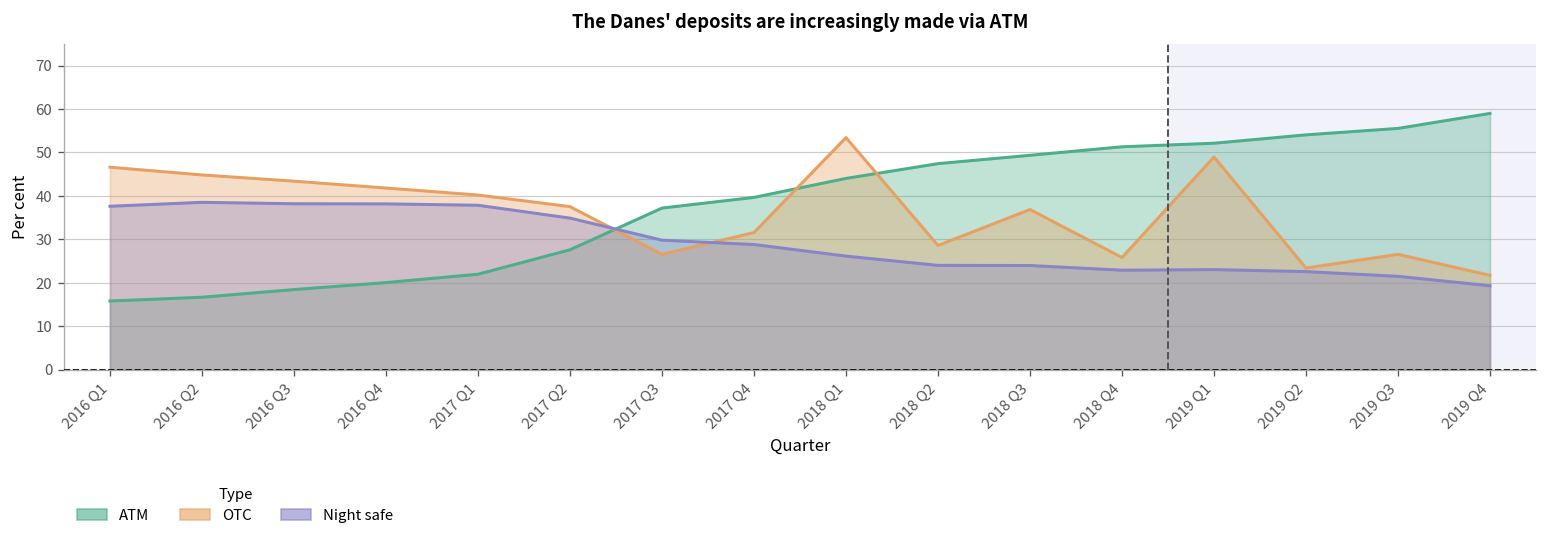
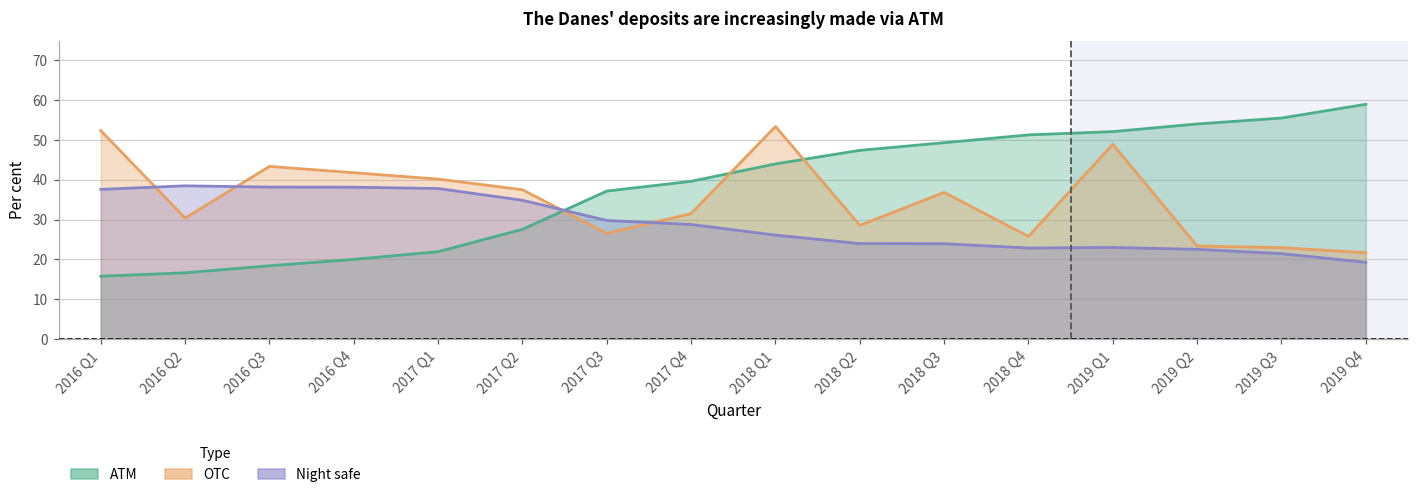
  {
    "OTC": {
-     "2016 Q1": 47,
-     "2016 Q2": 45,
+     "2016 Q1": 52,
+     "2016 Q2": 30,
      "2016 Q3": 43,
      "2016 Q4": 42,
      "2017 Q1": 40,
      "2017 Q2": 38,
      "2017 Q3": 27,
      "2017 Q4": 32,
      "2018 Q1": 53,
      "2018 Q2": 29,
      "2018 Q3": 37,
      "2018 Q4": 26,
      "2019 Q1": 49,
      "2019 Q2": 23,
-     "2019 Q3": 27,
+     "2019 Q3": 23,
      "2019 Q4": 22
    }
  }
